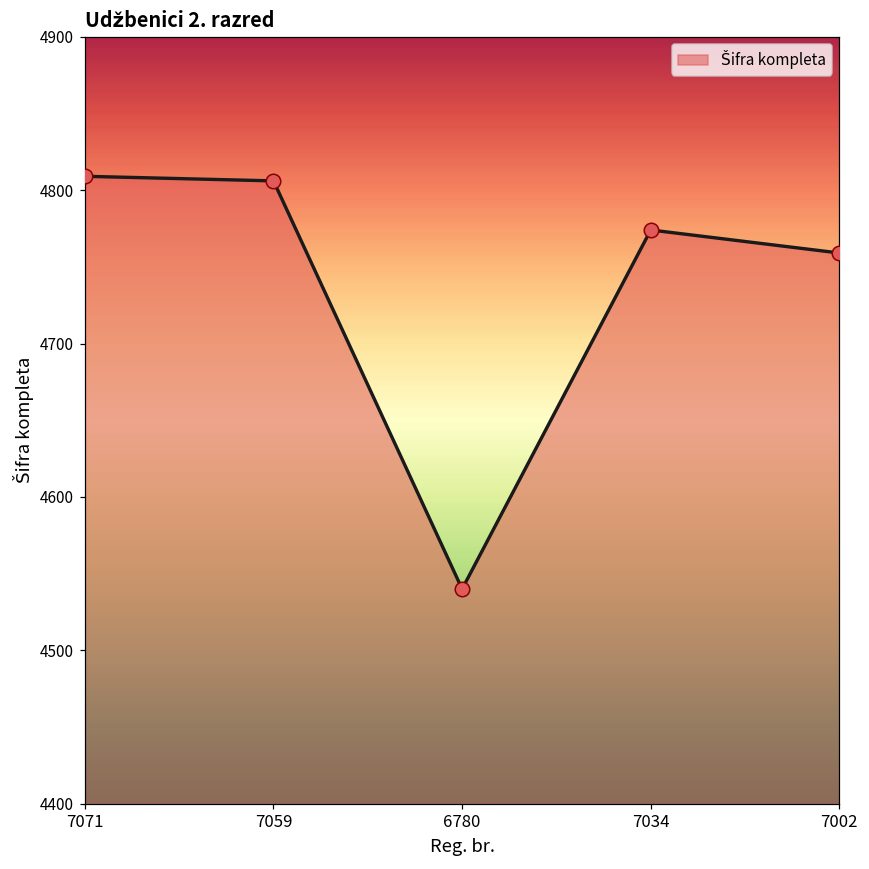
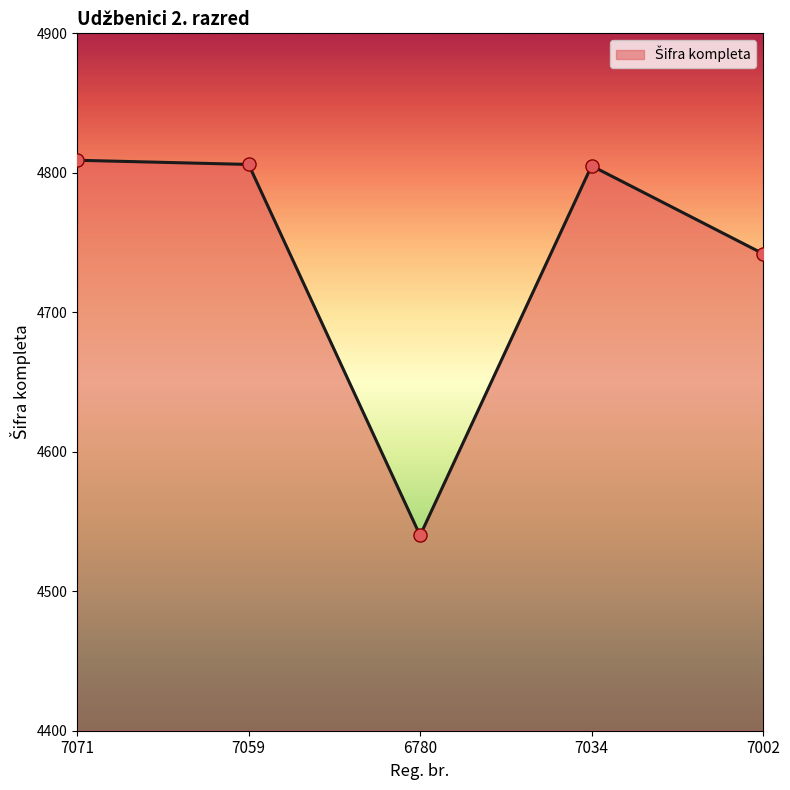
  {
    "7071": 4809,
    "7059": 4806,
    "6780": 4540,
-   "7034": 4774,
-   "7002": 4759
+   "7034": 4805,
+   "7002": 4742
  }
